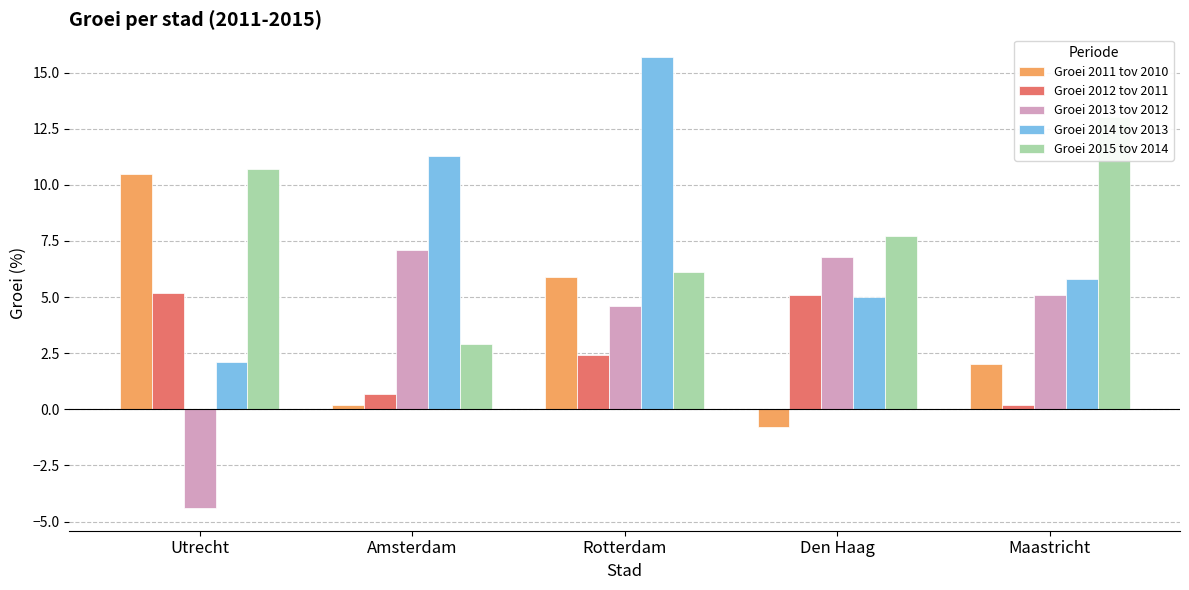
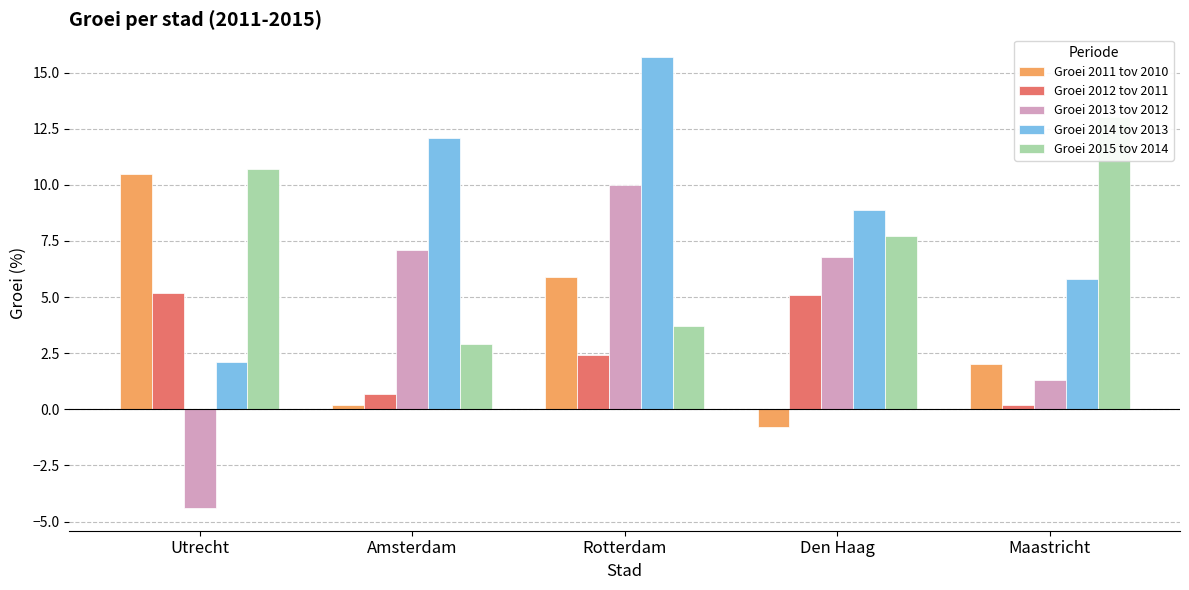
  {
    "Groei 2013 tov 2012": {
      "Utrecht": -4.4,
      "Amsterdam": 7.1,
-     "Rotterdam": 4.6,
+     "Rotterdam": 10.0,
      "Den Haag": 6.8,
-     "Maastricht": 5.1
+     "Maastricht": 1.3
    },
    "Groei 2014 tov 2013": {
      "Utrecht": 2.1,
-     "Amsterdam": 11.3,
+     "Amsterdam": 12.1,
      "Rotterdam": 15.7,
-     "Den Haag": 5.0,
+     "Den Haag": 8.9,
      "Maastricht": 5.8
    },
    "Groei 2015 tov 2014": {
      "Utrecht": 10.7,
      "Amsterdam": 2.9,
-     "Rotterdam": 6.1,
+     "Rotterdam": 3.7,
      "Den Haag": 7.7
    }
  }
